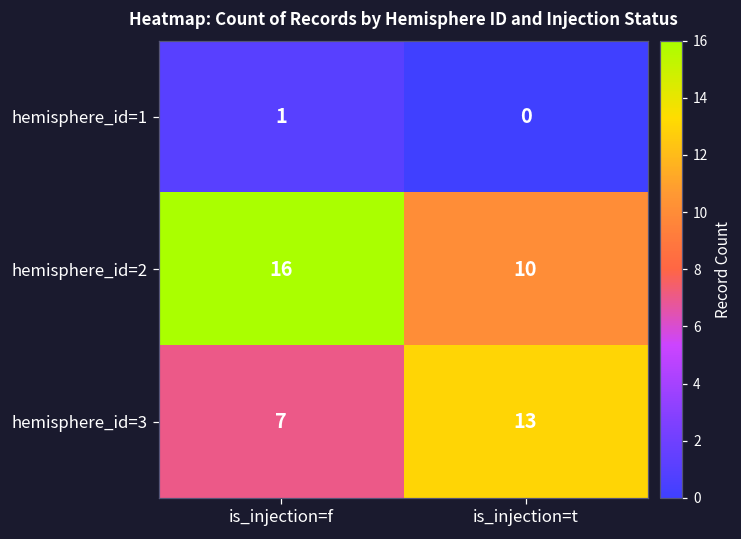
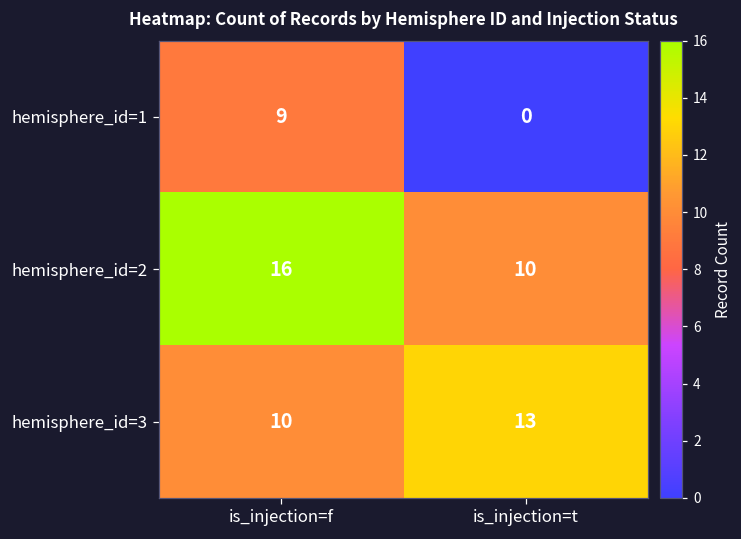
  {
    "hemisphere_id=1": {
-     "is_injection=f": 1,
+     "is_injection=f": 9,
      "is_injection=t": 0
    },
    "hemisphere_id=2": {
      "is_injection=f": 16,
      "is_injection=t": 10
    },
    "hemisphere_id=3": {
-     "is_injection=f": 7,
+     "is_injection=f": 10,
      "is_injection=t": 13
    }
  }
